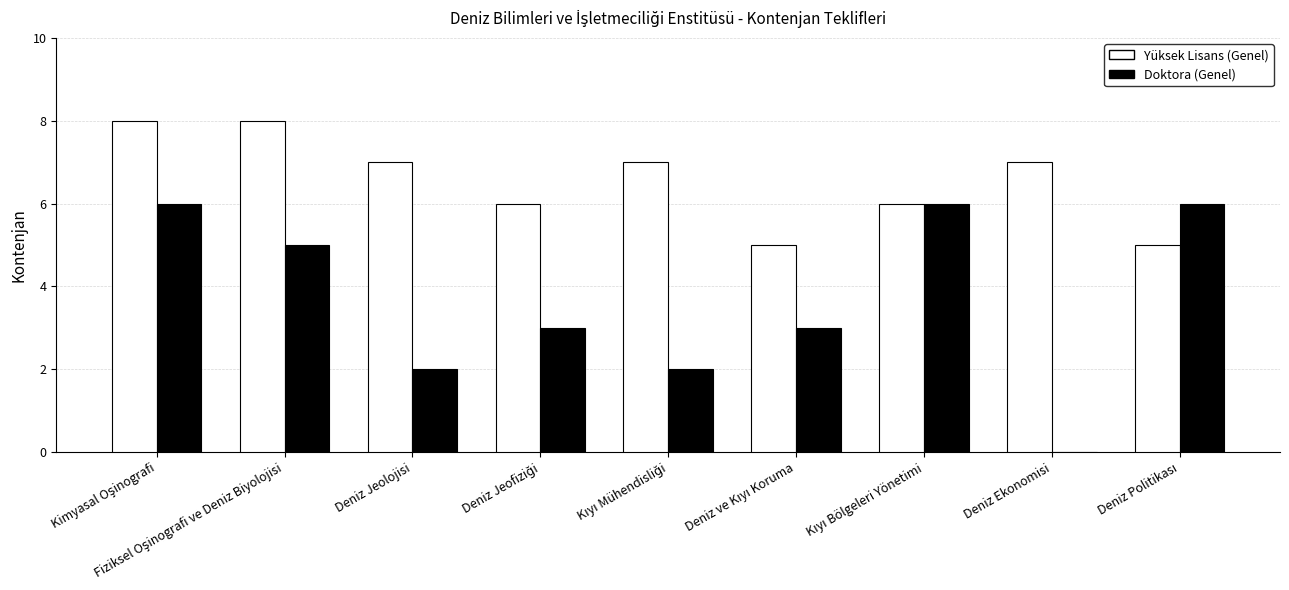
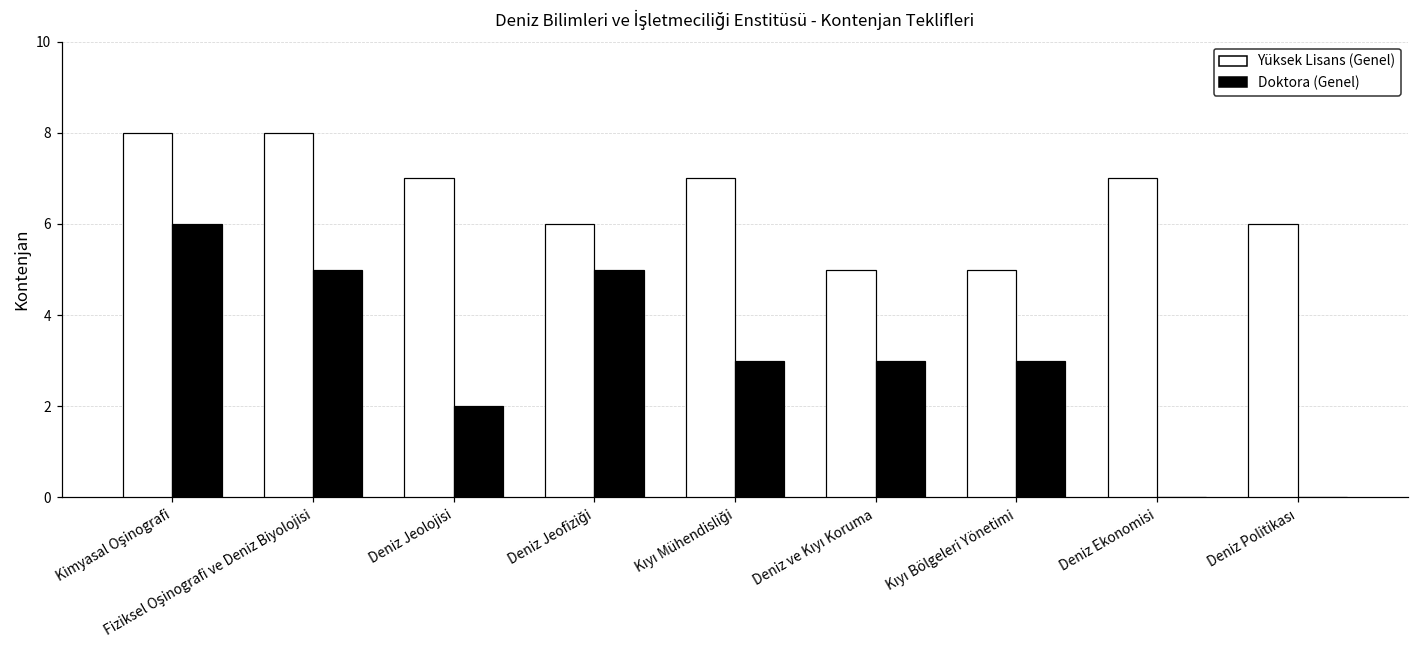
  {
    "Yüksek Lisans (Genel)": {
      "Kimyasal Oşinografi": 8,
      "Fiziksel Oşinografi ve Deniz Biyolojisi": 8,
      "Deniz Jeolojisi": 7,
      "Deniz Jeofiziği": 6,
      "Kıyı Mühendisliği": 7,
      "Deniz ve Kıyı Koruma": 5,
-     "Kıyı Bölgeleri Yönetimi": 6,
+     "Kıyı Bölgeleri Yönetimi": 5,
      "Deniz Ekonomisi": 7,
-     "Deniz Politikası": 5
+     "Deniz Politikası": 6
    },
    "Doktora (Genel)": {
      "Kimyasal Oşinografi": 6,
      "Fiziksel Oşinografi ve Deniz Biyolojisi": 5,
      "Deniz Jeolojisi": 2,
-     "Deniz Jeofiziği": 3,
-     "Kıyı Mühendisliği": 2,
+     "Deniz Jeofiziği": 5,
+     "Kıyı Mühendisliği": 3,
      "Deniz ve Kıyı Koruma": 3,
-     "Kıyı Bölgeleri Yönetimi": 6,
+     "Kıyı Bölgeleri Yönetimi": 3,
      "Deniz Ekonomisi": 0,
-     "Deniz Politikası": 6
+     "Deniz Politikası": 0
    }
  }
